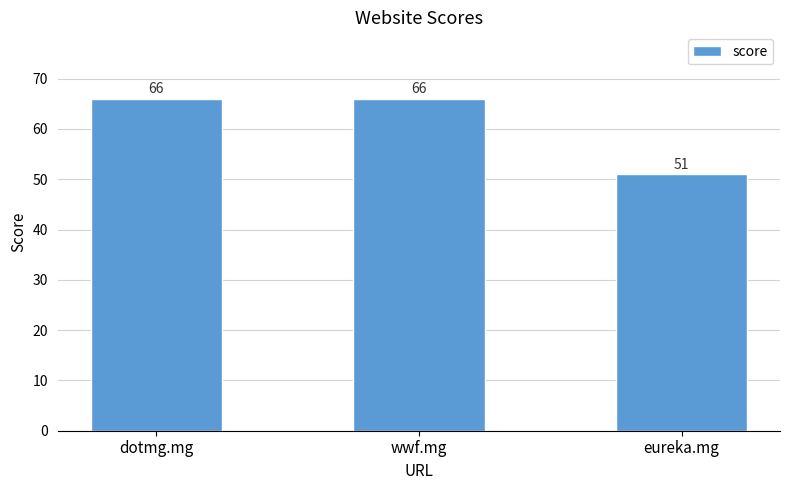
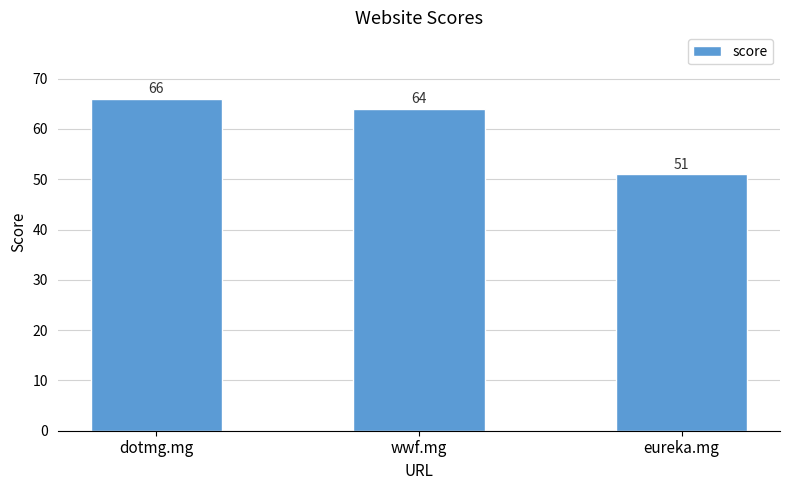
  {
    "dotmg.mg": 66,
-   "wwf.mg": 66,
+   "wwf.mg": 64,
    "eureka.mg": 51
  }
